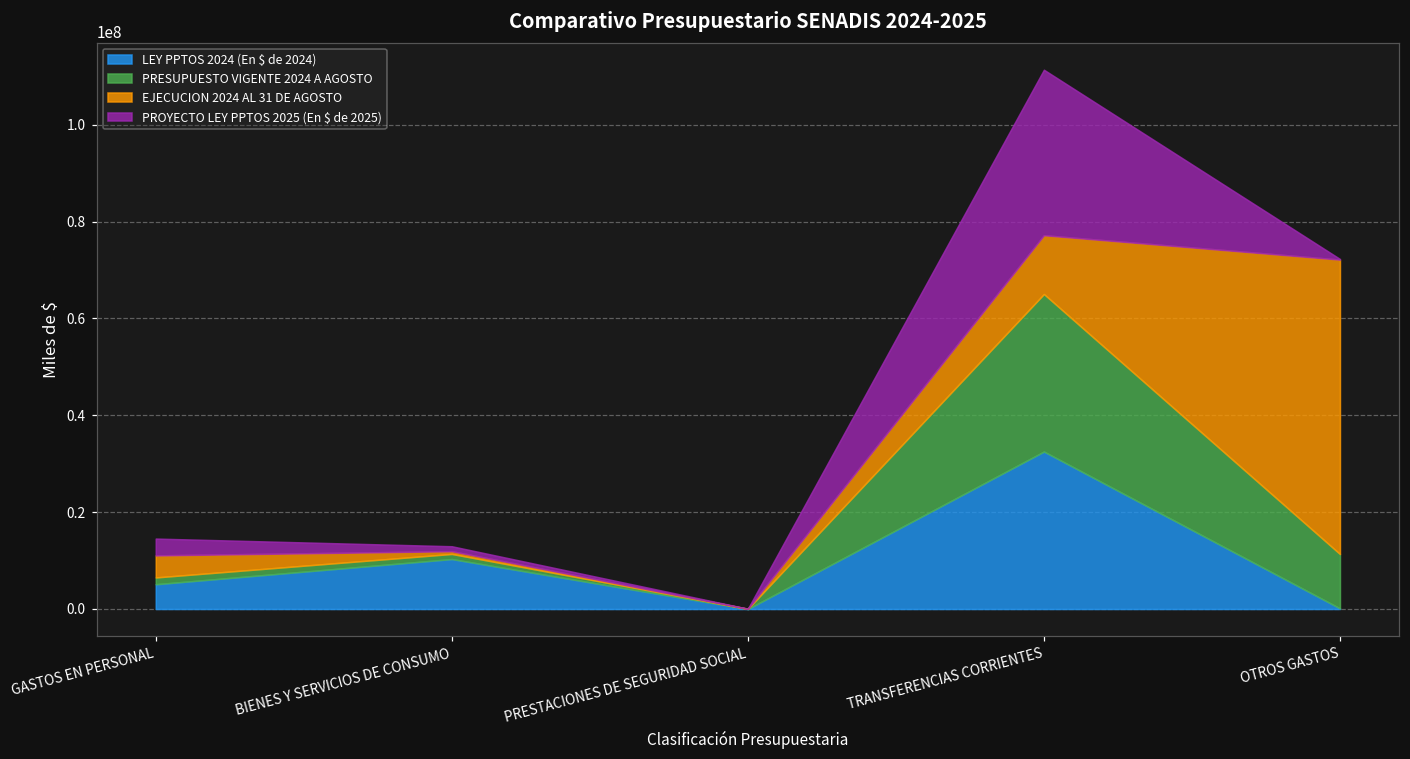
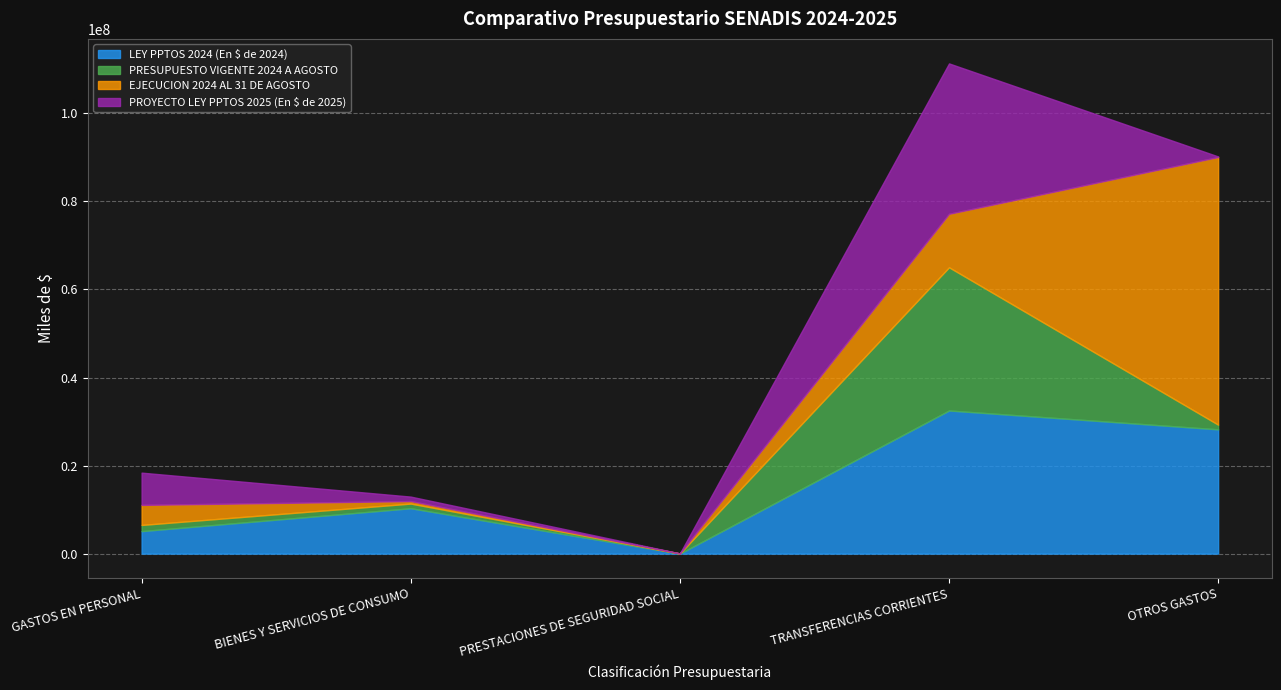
  {
    "LEY PPTOS 2024 (En $ de 2024)": {
      "GASTOS EN PERSONAL": 5000000,
      "BIENES Y SERVICIOS DE CONSUMO": 10000000,
      "TRANSFERENCIAS CORRIENTES": 33000000,
-     "OTROS GASTOS": 0
+     "OTROS GASTOS": 28000000
    },
    "PRESUPUESTO VIGENTE 2024 A AGOSTO": {
      "GASTOS EN PERSONAL": 1000000,
      "TRANSFERENCIAS CORRIENTES": 33000000,
-     "OTROS GASTOS": 11000000
+     "OTROS GASTOS": 1000000
    },
    "EJECUCION 2024 AL 31 DE AGOSTO": {
      "GASTOS EN PERSONAL": 5000000,
      "TRANSFERENCIAS CORRIENTES": 12000000
    },
    "PROYECTO LEY PPTOS 2025 (En $ de 2025)": {
-     "GASTOS EN PERSONAL": 3000000,
+     "GASTOS EN PERSONAL": 7000000,
      "BIENES Y SERVICIOS DE CONSUMO": 1000000,
      "TRANSFERENCIAS CORRIENTES": 34000000
    }
  }
